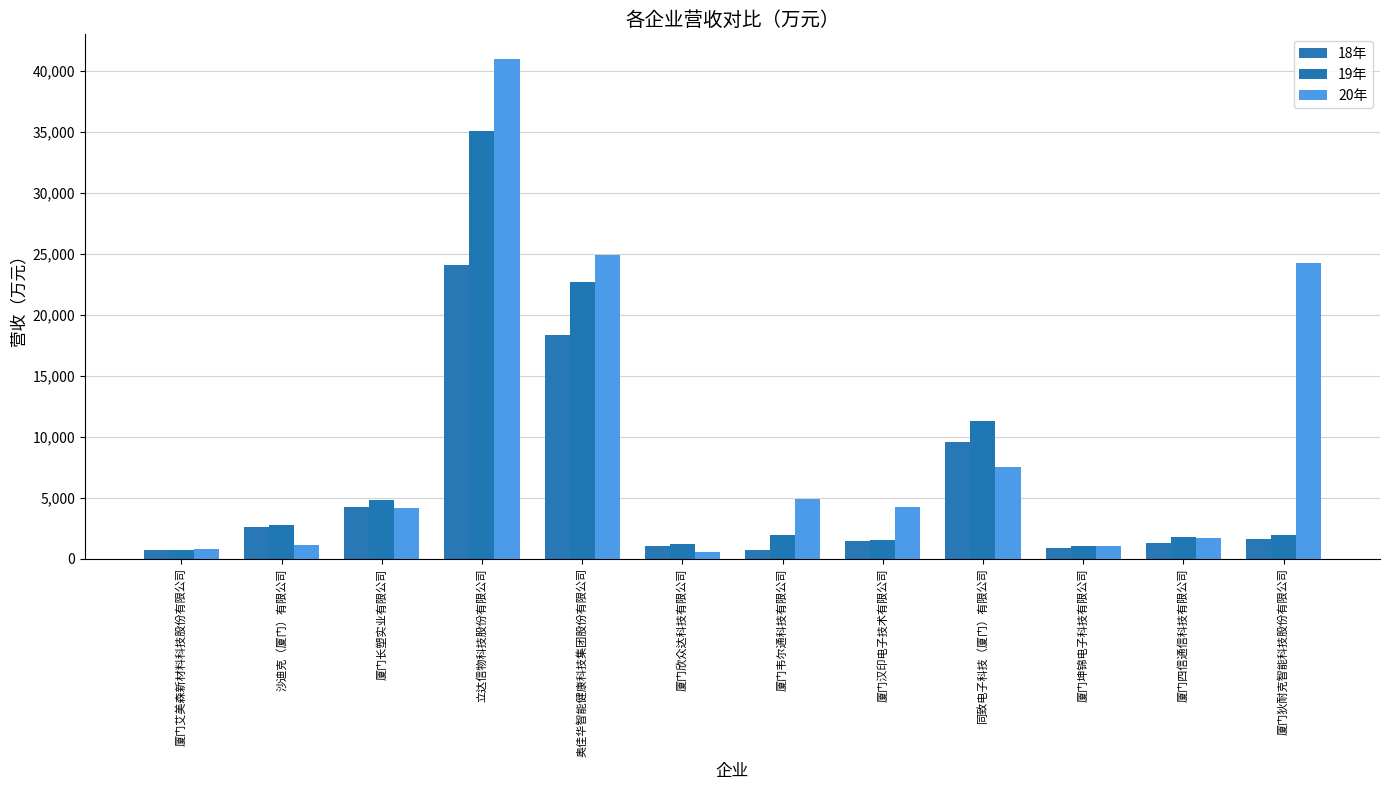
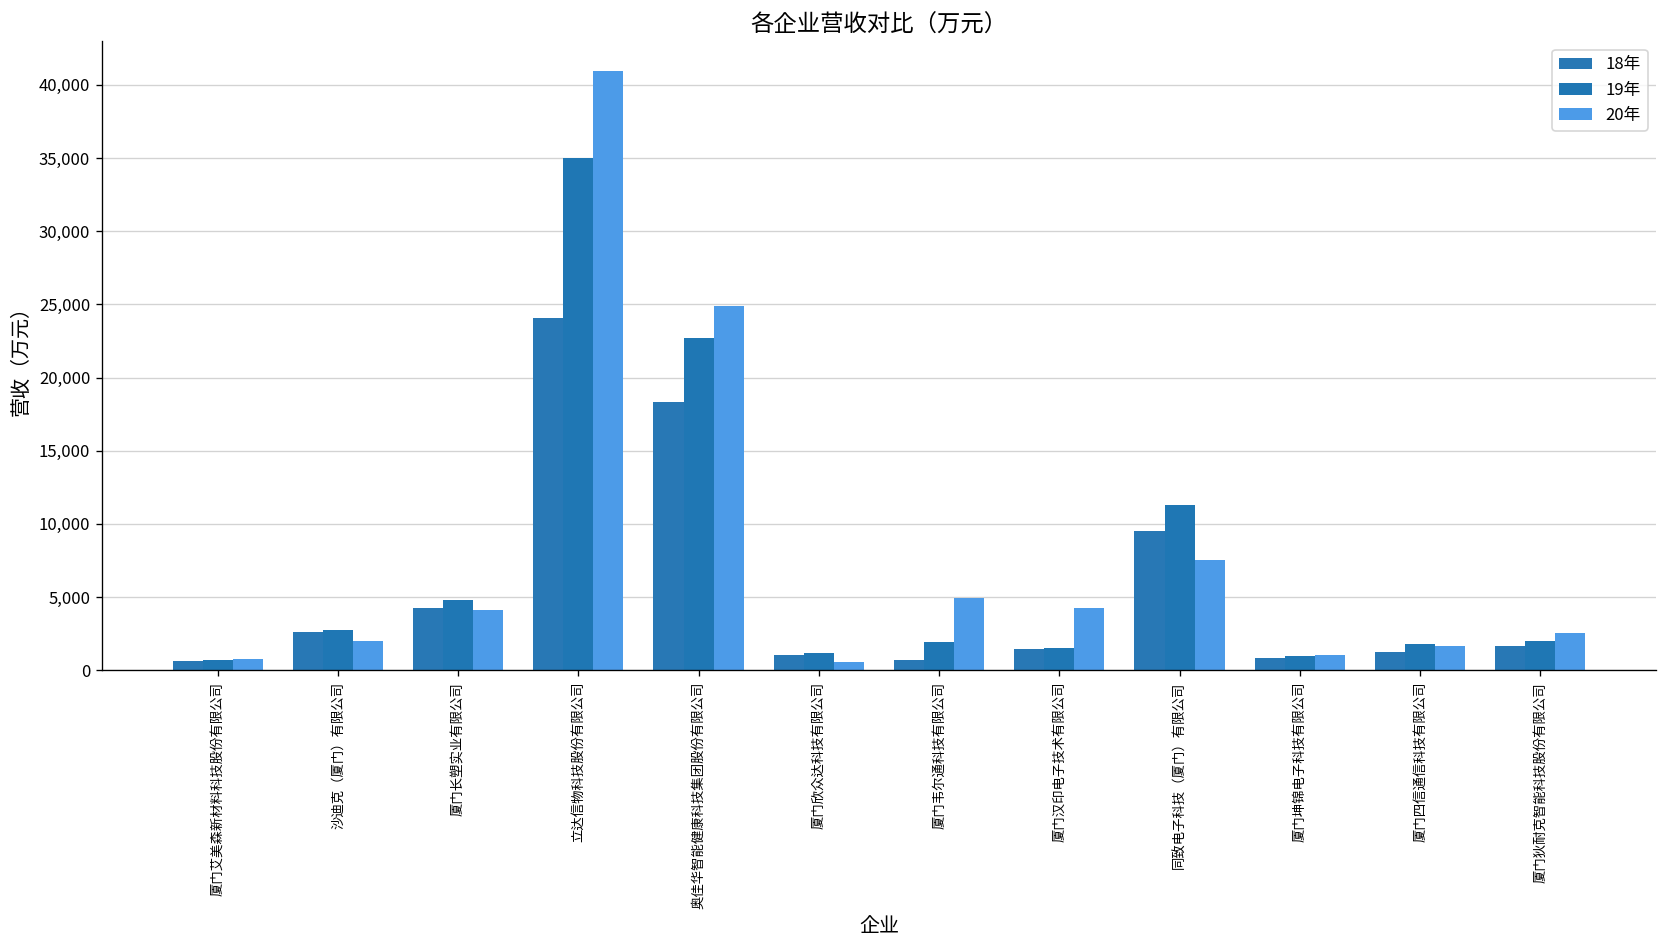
  {
    "20年": {
      "厦门艾美森新材料科技股份有限公司": "800",
-     "沙迪克（厦门）有限公司": "1,200",
+     "沙迪克（厦门）有限公司": "2,000",
      "厦门长塑实业有限公司": "4,100",
      "立达信物科技股份有限公司": "40,900",
      "奥佳华智能健康科技集团股份有限公司": "24,900",
      "厦门欣众达科技有限公司": "500",
      "厦门韦尔通科技有限公司": "4,900",
      "厦门汉印电子技术有限公司": "4,200",
      "同致电子科技（厦门）有限公司": "7,500",
      "厦门坤锦电子科技有限公司": "1,000",
      "厦门四信通信科技有限公司": "1,700",
-     "厦门狄耐克智能科技股份有限公司": "24,300"
+     "厦门狄耐克智能科技股份有限公司": "2,500"
    }
  }
